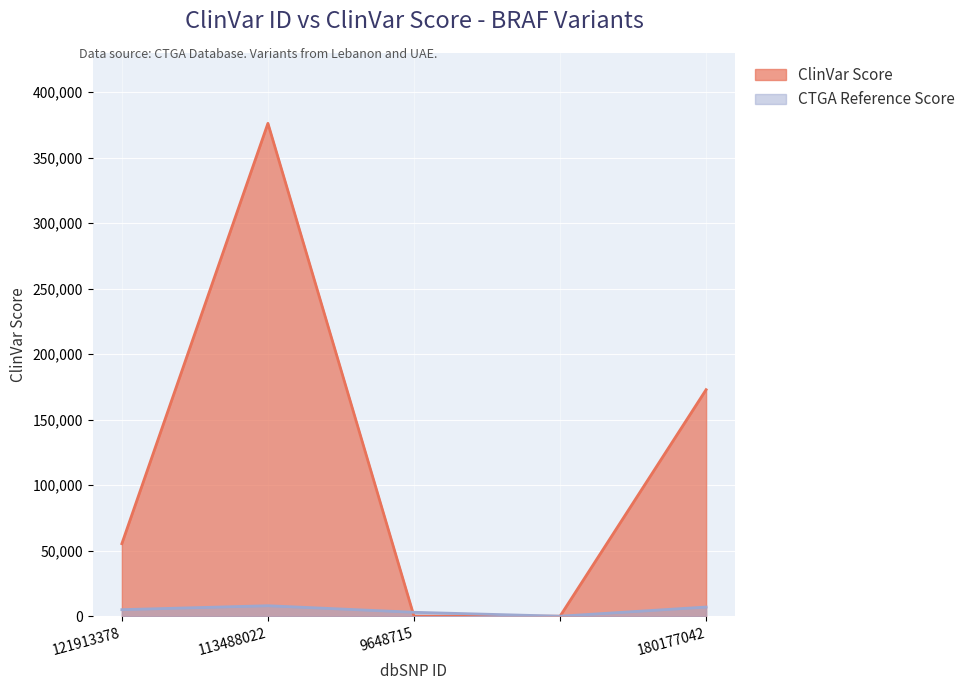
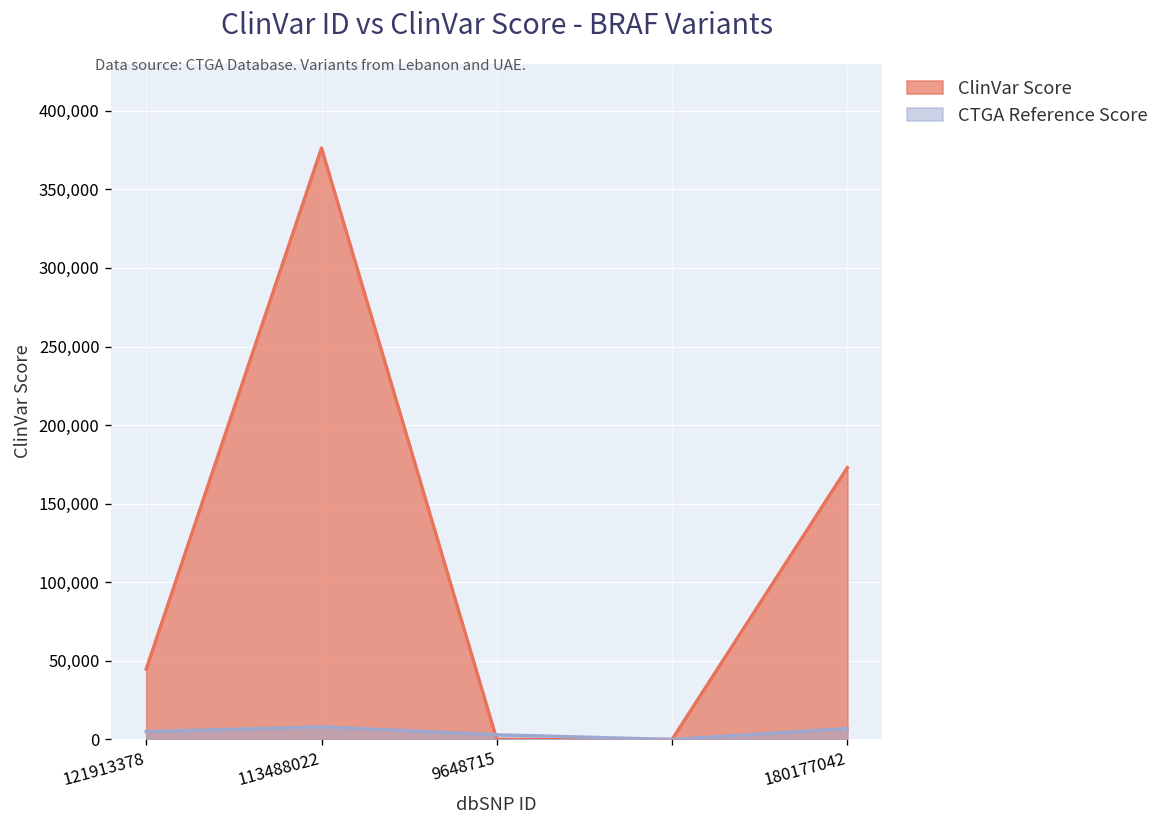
  {
    "ClinVar Score": {
-     "121913378": "55,000",
+     "121913378": "45,000",
      "113488022": "376,000",
      "9648715": "0",
      "180177042": "173,000"
    },
    "CTGA Reference Score": {
      "121913378": "5,000",
      "113488022": "8,000",
      "9648715": "3,000",
      "180177042": "7,000"
    }
  }
